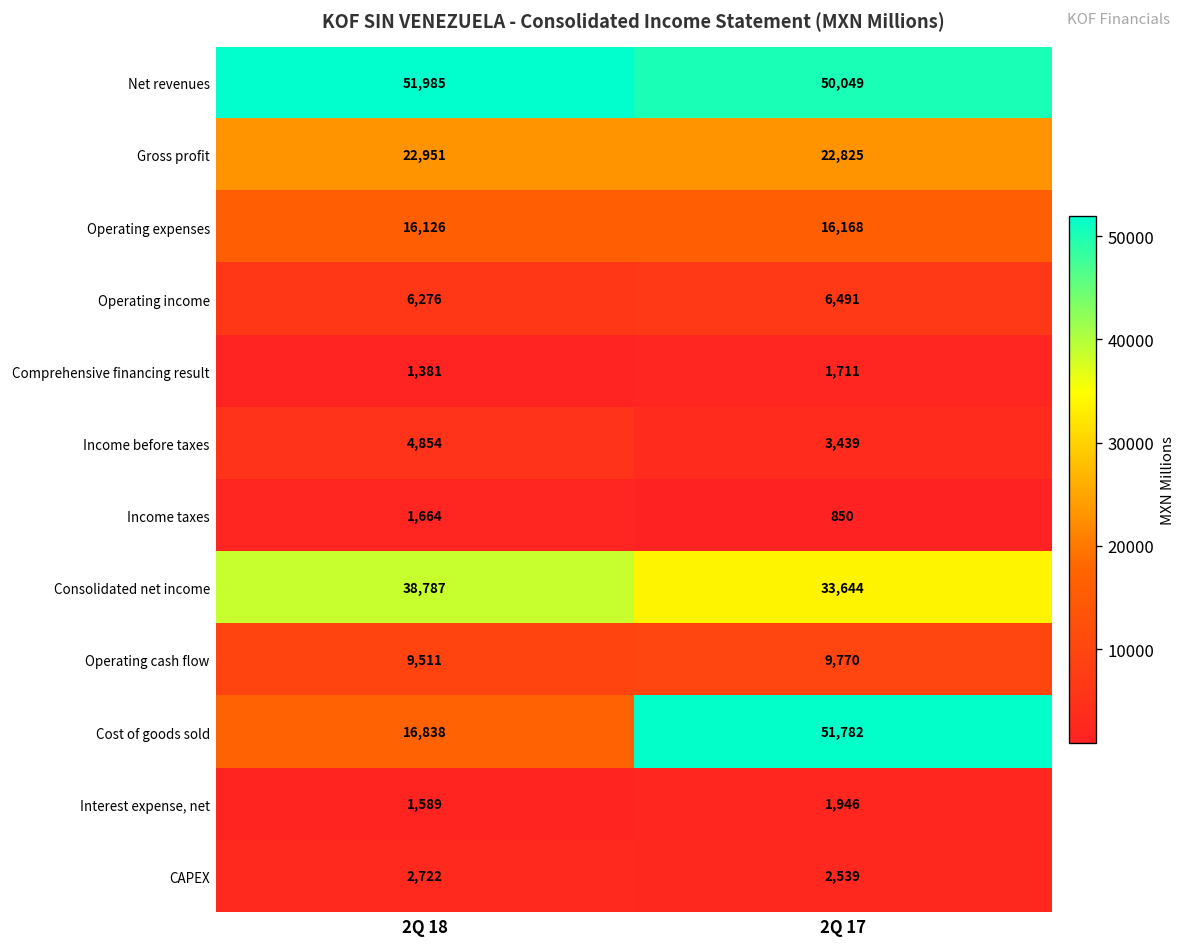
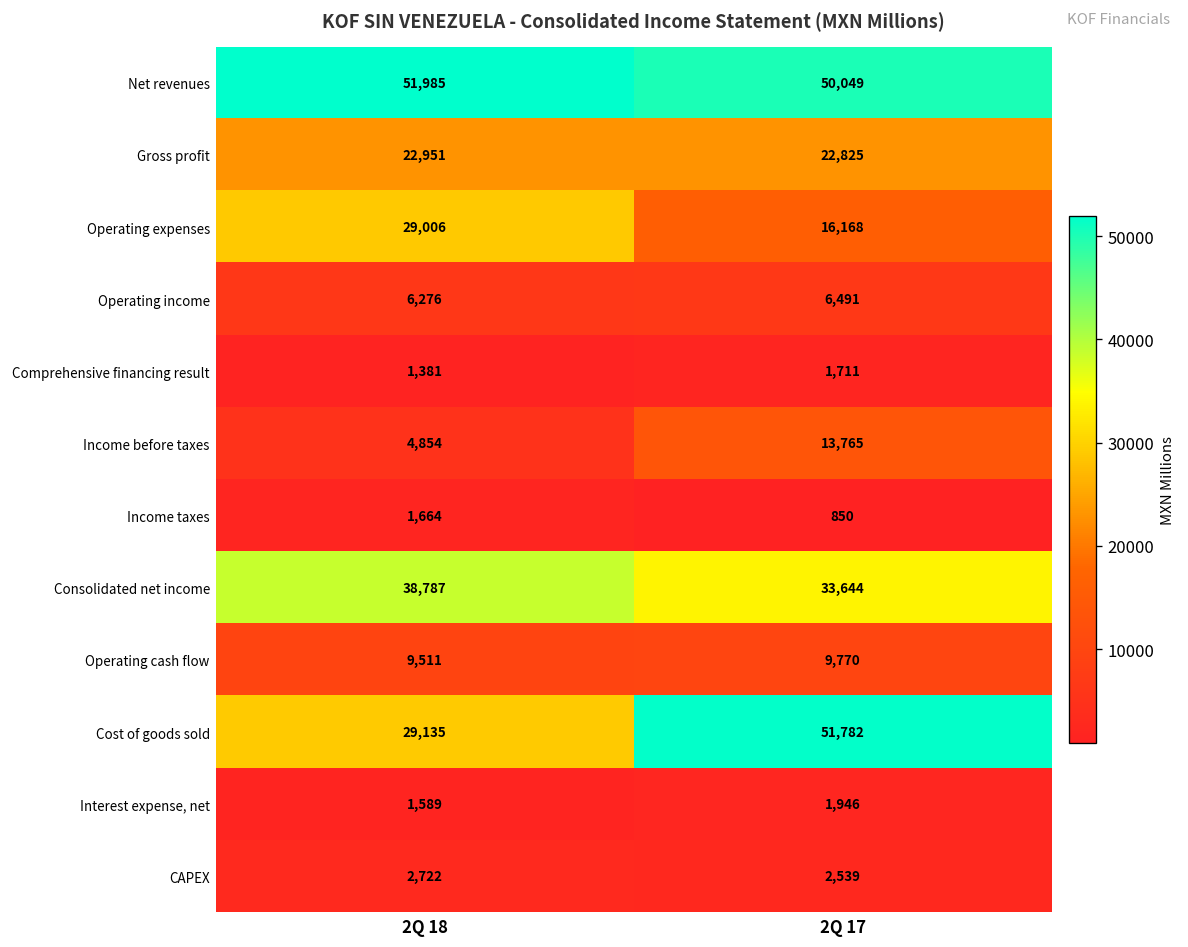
  {
    "Net revenues": {
      "2Q 18": "51,985",
      "2Q 17": "50,049"
    },
    "Gross profit": {
      "2Q 18": "22,951",
      "2Q 17": "22,825"
    },
    "Operating expenses": {
-     "2Q 18": "16,126",
+     "2Q 18": "29,006",
      "2Q 17": "16,168"
    },
    "Operating income": {
      "2Q 18": "6,276",
      "2Q 17": "6,491"
    },
    "Comprehensive financing result": {
      "2Q 18": "1,381",
      "2Q 17": "1,711"
    },
    "Income before taxes": {
      "2Q 18": "4,854",
-     "2Q 17": "3,439"
+     "2Q 17": "13,765"
    },
    "Income taxes": {
      "2Q 18": "1,664",
      "2Q 17": "850"
    },
    "Consolidated net income": {
      "2Q 18": "38,787",
      "2Q 17": "33,644"
    },
    "Operating cash flow": {
      "2Q 18": "9,511",
      "2Q 17": "9,770"
    },
    "Cost of goods sold": {
-     "2Q 18": "16,838",
+     "2Q 18": "29,135",
      "2Q 17": "51,782"
    },
    "Interest expense, net": {
      "2Q 18": "1,589",
      "2Q 17": "1,946"
    },
    "CAPEX": {
      "2Q 18": "2,722",
      "2Q 17": "2,539"
    }
  }
